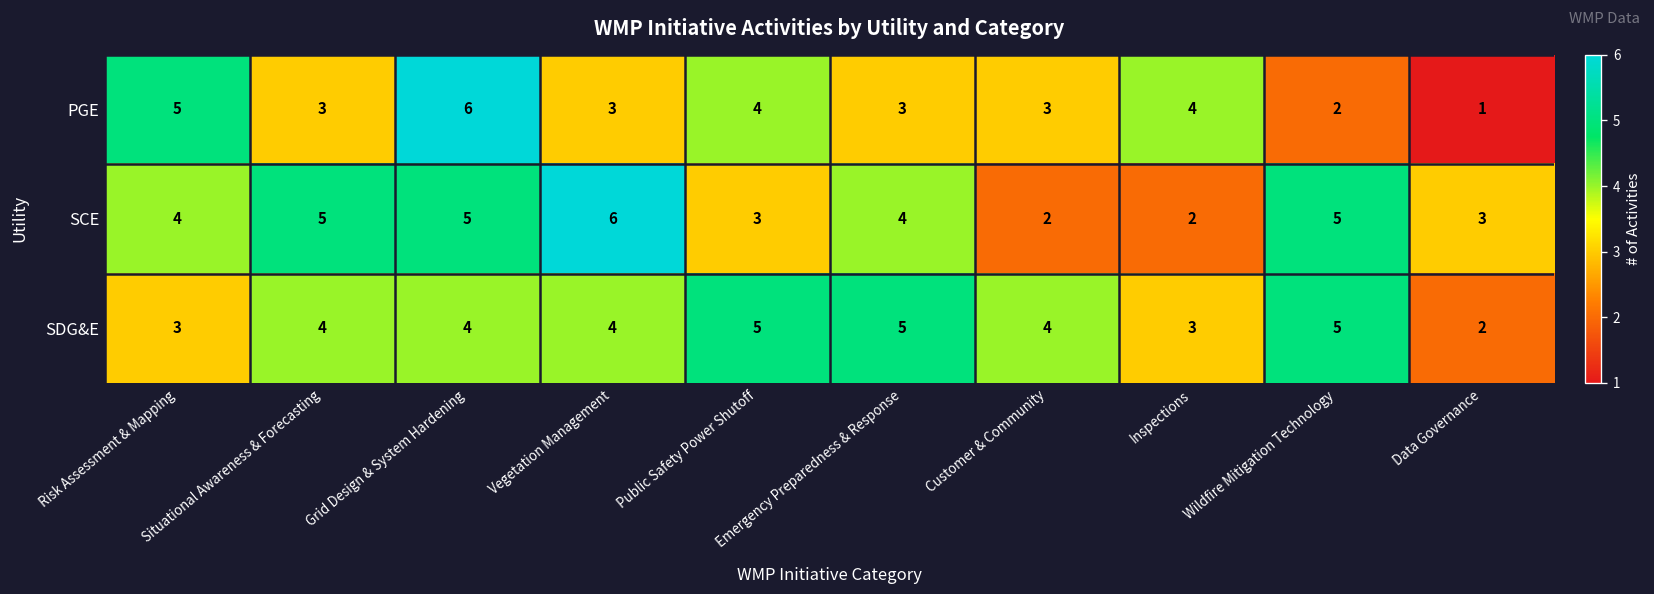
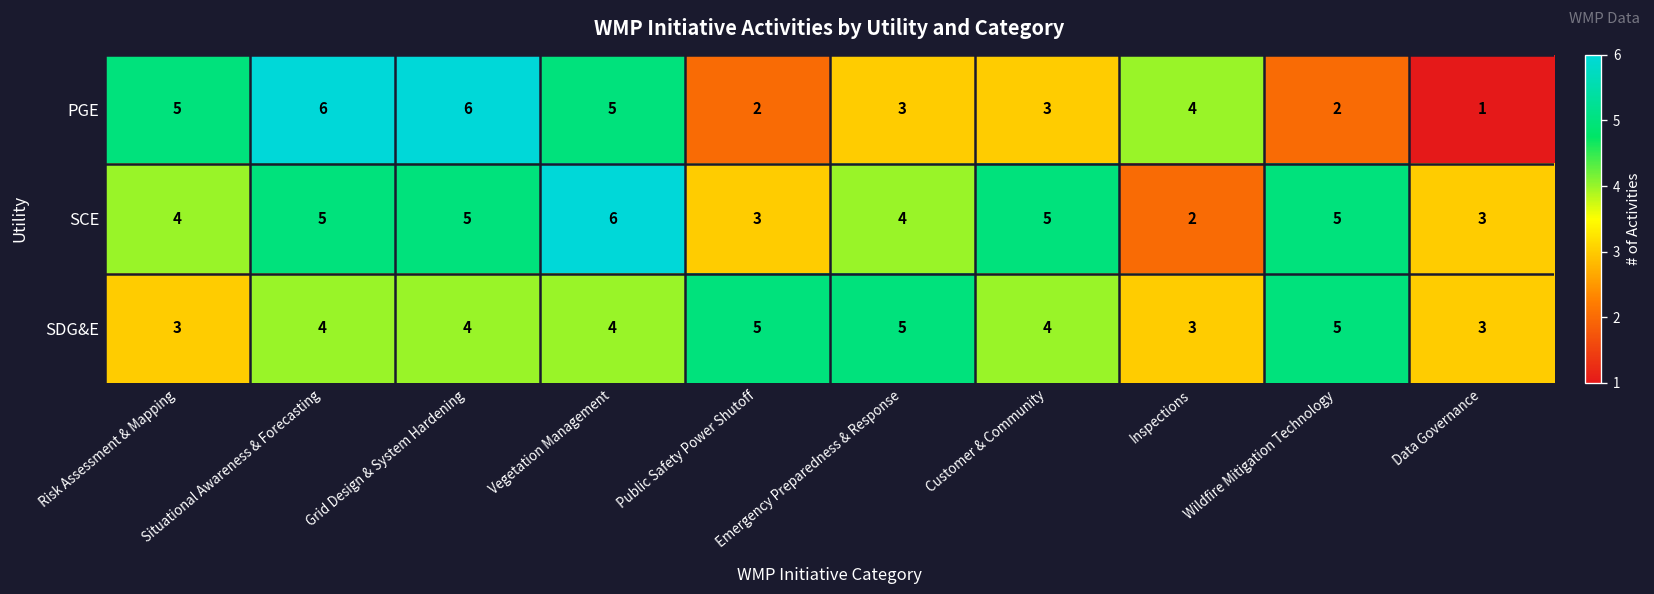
  {
    "PGE": {
      "Risk Assessment & Mapping": 5,
-     "Situational Awareness & Forecasting": 3,
+     "Situational Awareness & Forecasting": 6,
      "Grid Design & System Hardening": 6,
-     "Vegetation Management": 3,
-     "Public Safety Power Shutoff": 4,
+     "Vegetation Management": 5,
+     "Public Safety Power Shutoff": 2,
      "Emergency Preparedness & Response": 3,
      "Customer & Community": 3,
      "Inspections": 4,
      "Wildfire Mitigation Technology": 2,
      "Data Governance": 1
    },
    "SCE": {
      "Risk Assessment & Mapping": 4,
      "Situational Awareness & Forecasting": 5,
      "Grid Design & System Hardening": 5,
      "Vegetation Management": 6,
      "Public Safety Power Shutoff": 3,
      "Emergency Preparedness & Response": 4,
-     "Customer & Community": 2,
+     "Customer & Community": 5,
      "Inspections": 2,
      "Wildfire Mitigation Technology": 5,
      "Data Governance": 3
    },
    "SDG&E": {
      "Risk Assessment & Mapping": 3,
      "Situational Awareness & Forecasting": 4,
      "Grid Design & System Hardening": 4,
      "Vegetation Management": 4,
      "Public Safety Power Shutoff": 5,
      "Emergency Preparedness & Response": 5,
      "Customer & Community": 4,
      "Inspections": 3,
      "Wildfire Mitigation Technology": 5,
-     "Data Governance": 2
+     "Data Governance": 3
    }
  }
